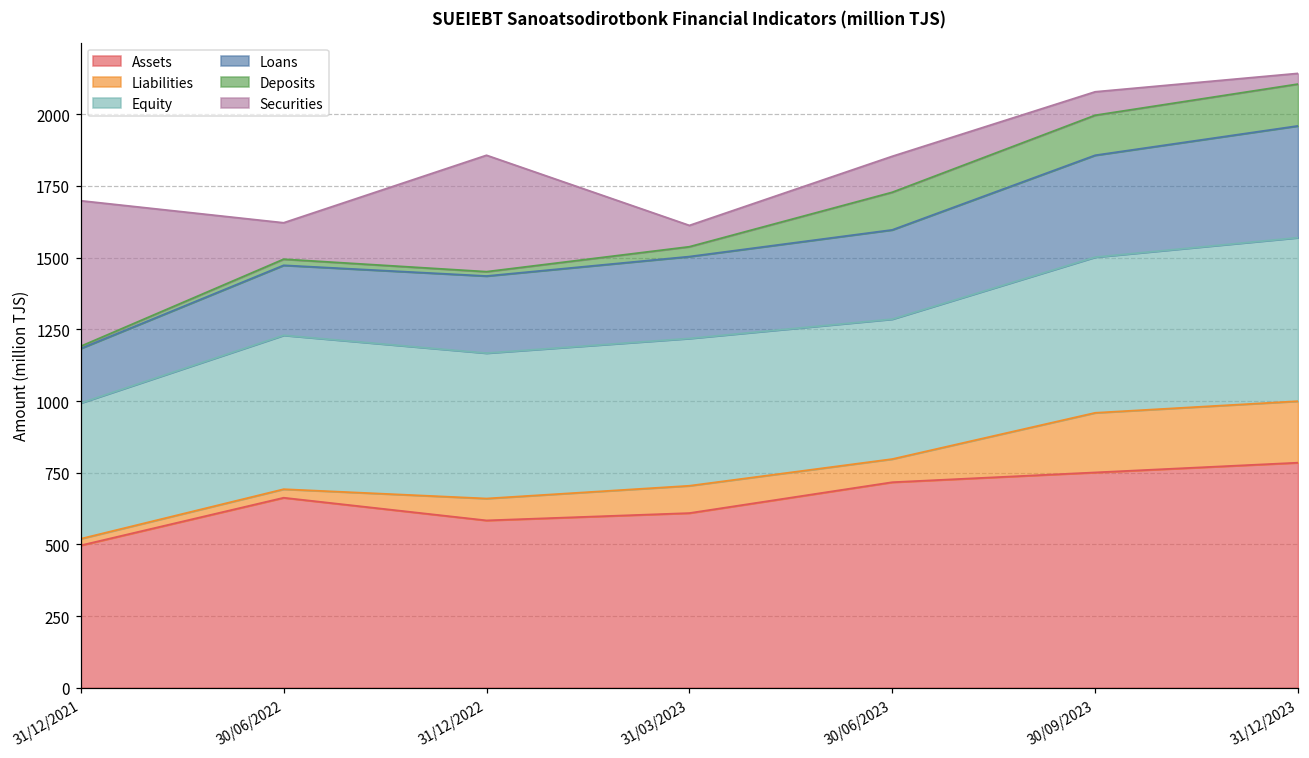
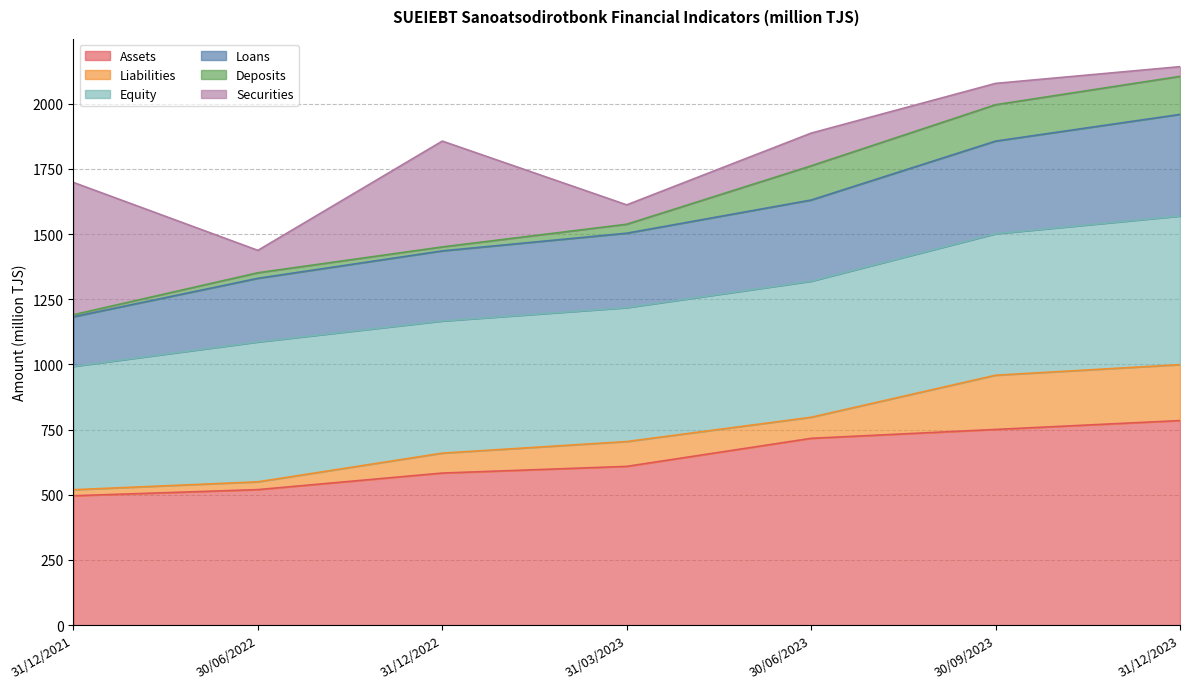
  {
    "Assets": {
      "31/12/2021": 500,
-     "30/06/2022": 660,
+     "30/06/2022": 520,
      "31/12/2022": 580,
      "31/03/2023": 610,
      "30/06/2023": 720,
      "30/09/2023": 750,
      "31/12/2023": 780
    },
    "Liabilities": {
      "31/12/2021": 20,
      "30/06/2022": 30,
      "31/12/2022": 80,
      "31/03/2023": 100,
      "30/06/2023": 80,
      "30/09/2023": 210,
      "31/12/2023": 210
    },
    "Equity": {
      "31/12/2021": 470,
      "30/06/2022": 540,
      "31/12/2022": 510,
      "31/03/2023": 510,
-     "30/06/2023": 490,
+     "30/06/2023": 520,
      "30/09/2023": 540,
      "31/12/2023": 570
    },
    "Loans": {
      "30/06/2022": 240,
      "31/12/2022": 270,
      "31/03/2023": 290,
      "30/06/2023": 310,
      "30/09/2023": 360,
      "31/12/2023": 390
    },
    "Deposits": {
      "30/06/2022": 20,
      "31/12/2022": 20,
      "31/03/2023": 30,
      "30/06/2023": 130,
      "30/09/2023": 140,
      "31/12/2023": 150
    },
    "Securities": {
      "31/12/2021": 510,
-     "30/06/2022": 130,
+     "30/06/2022": 90,
      "31/12/2022": 410,
      "31/03/2023": 70,
      "30/06/2023": 130,
      "30/09/2023": 80,
      "31/12/2023": 40
    }
  }
